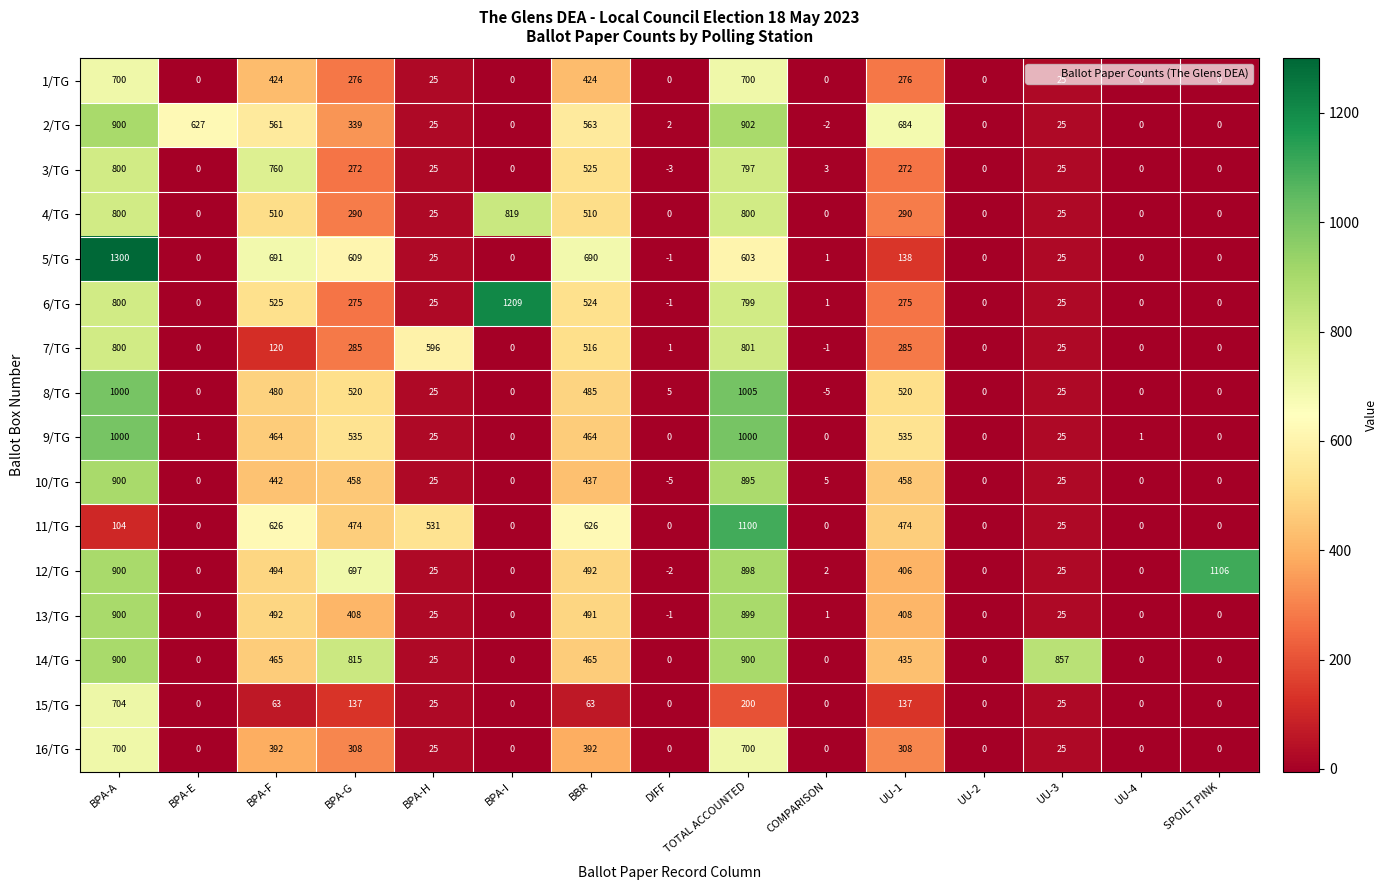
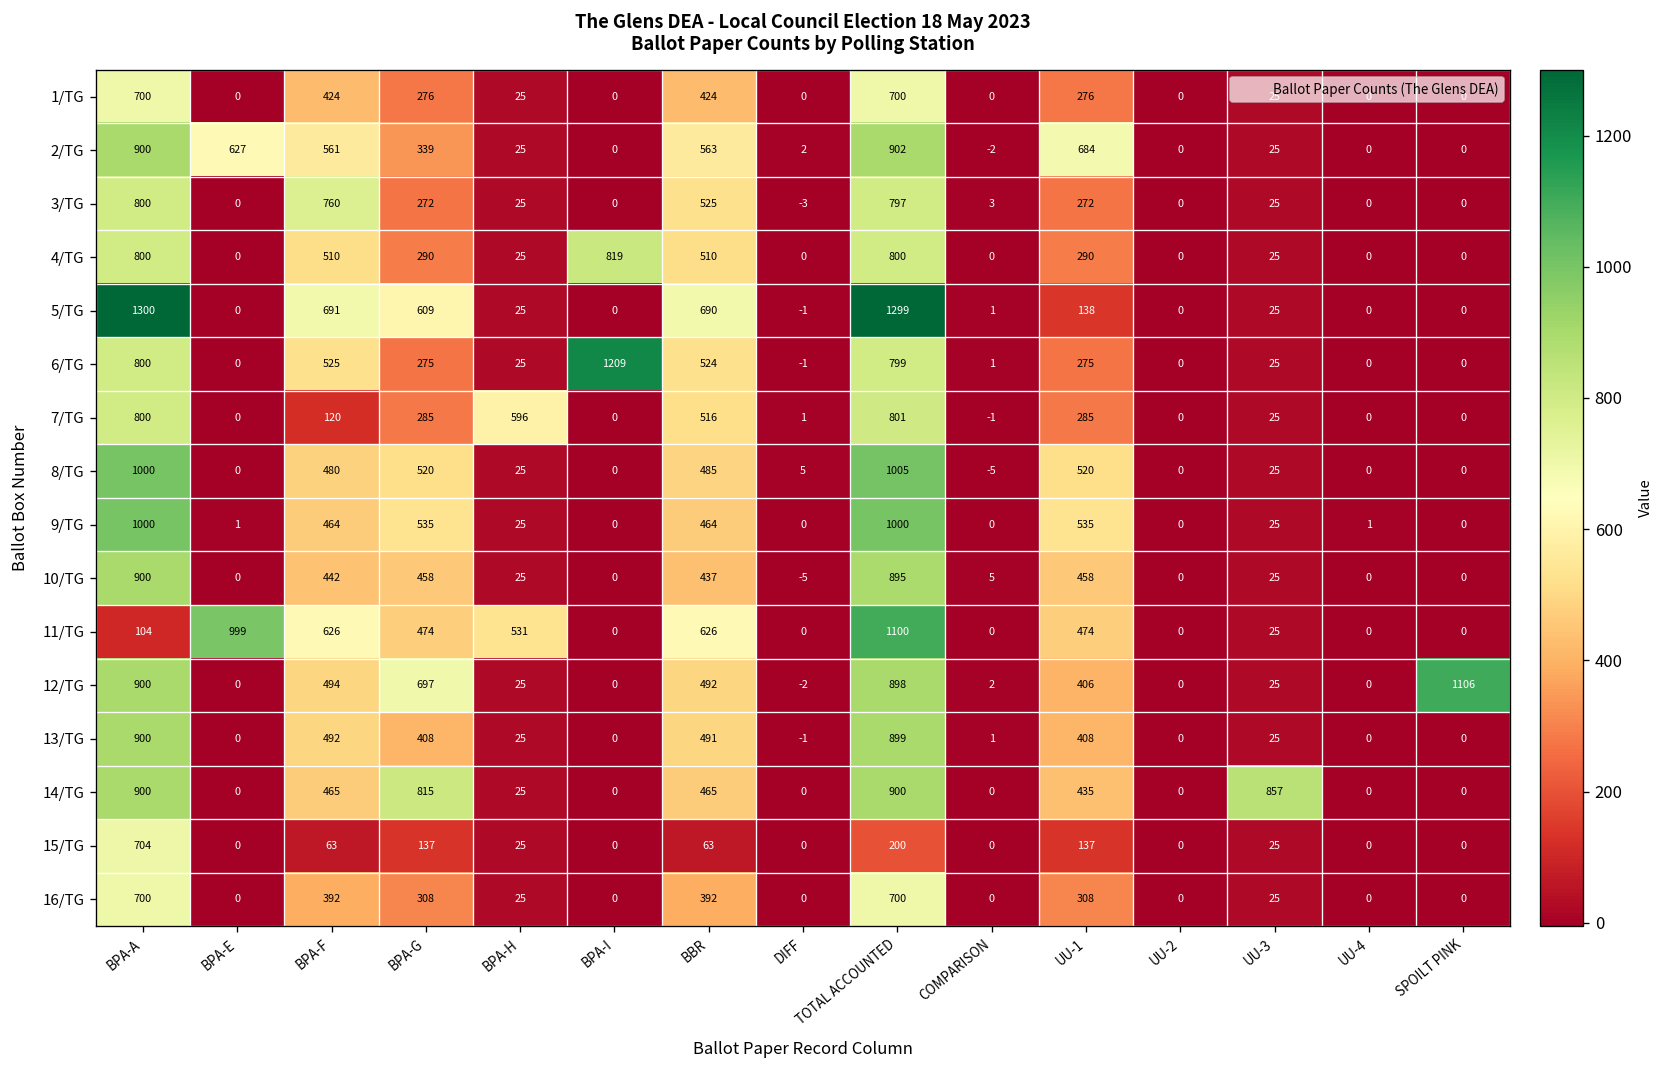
  {
    "5/TG": {
      "BPA-A": 1300,
      "BPA-E": 0,
      "BPA-F": 691,
      "BPA-G": 609,
      "BPA-H": 25,
      "BPA-I": 0,
      "BBR": 690,
      "DIFF": -1,
-     "TOTAL ACCOUNTED": 603,
+     "TOTAL ACCOUNTED": 1299,
      "COMPARISON": 1,
      "UU-1": 138,
      "UU-2": 0,
      "UU-3": 25,
      "UU-4": 0,
      "SPOILT PINK": 0
    },
    "11/TG": {
      "BPA-A": 104,
-     "BPA-E": 0,
+     "BPA-E": 999,
      "BPA-F": 626,
      "BPA-G": 474,
      "BPA-H": 531,
      "BPA-I": 0,
      "BBR": 626,
      "DIFF": 0,
      "TOTAL ACCOUNTED": 1100,
      "COMPARISON": 0,
      "UU-1": 474,
      "UU-2": 0,
      "UU-3": 25,
      "UU-4": 0,
      "SPOILT PINK": 0
    }
  }
